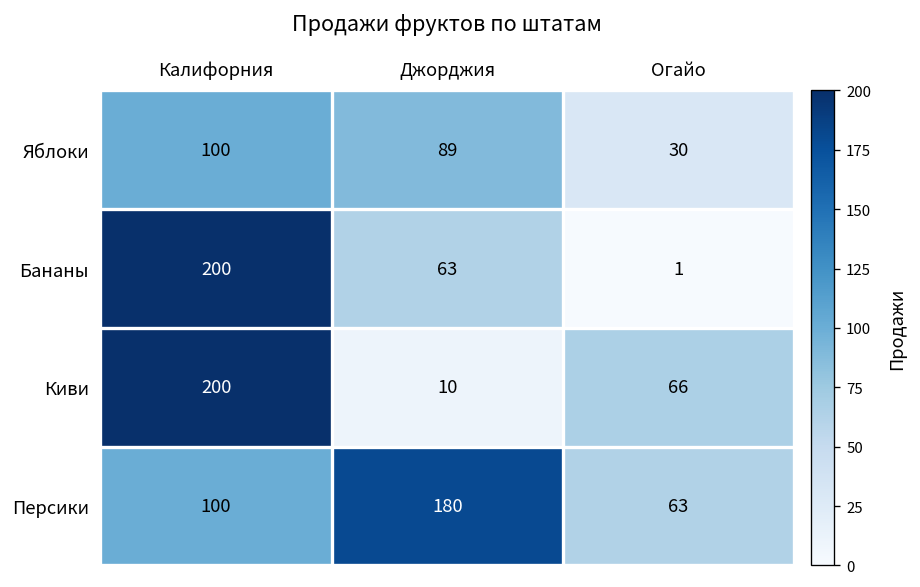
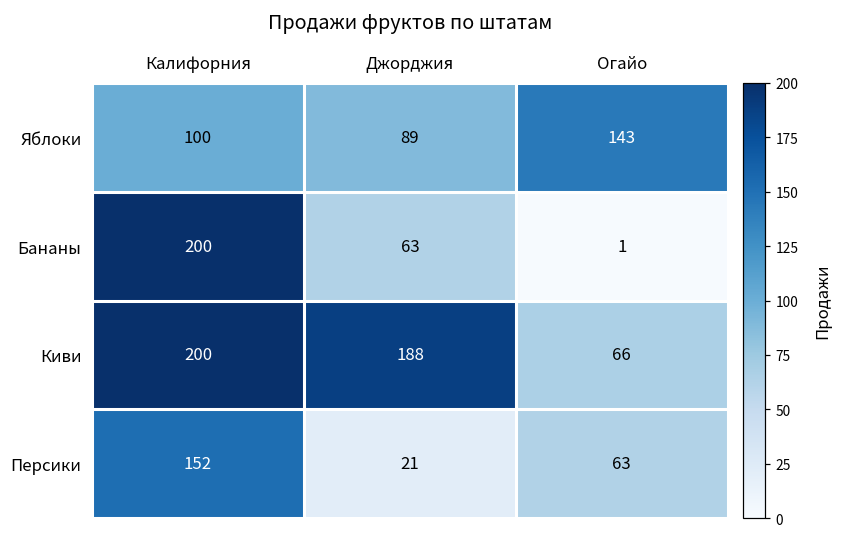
  {
    "Яблоки": {
      "Калифорния": 100,
      "Джорджия": 89,
-     "Огайо": 30
+     "Огайо": 143
    },
    "Бананы": {
      "Калифорния": 200,
      "Джорджия": 63,
      "Огайо": 1
    },
    "Киви": {
      "Калифорния": 200,
-     "Джорджия": 10,
+     "Джорджия": 188,
      "Огайо": 66
    },
    "Персики": {
-     "Калифорния": 100,
-     "Джорджия": 180,
+     "Калифорния": 152,
+     "Джорджия": 21,
      "Огайо": 63
    }
  }
